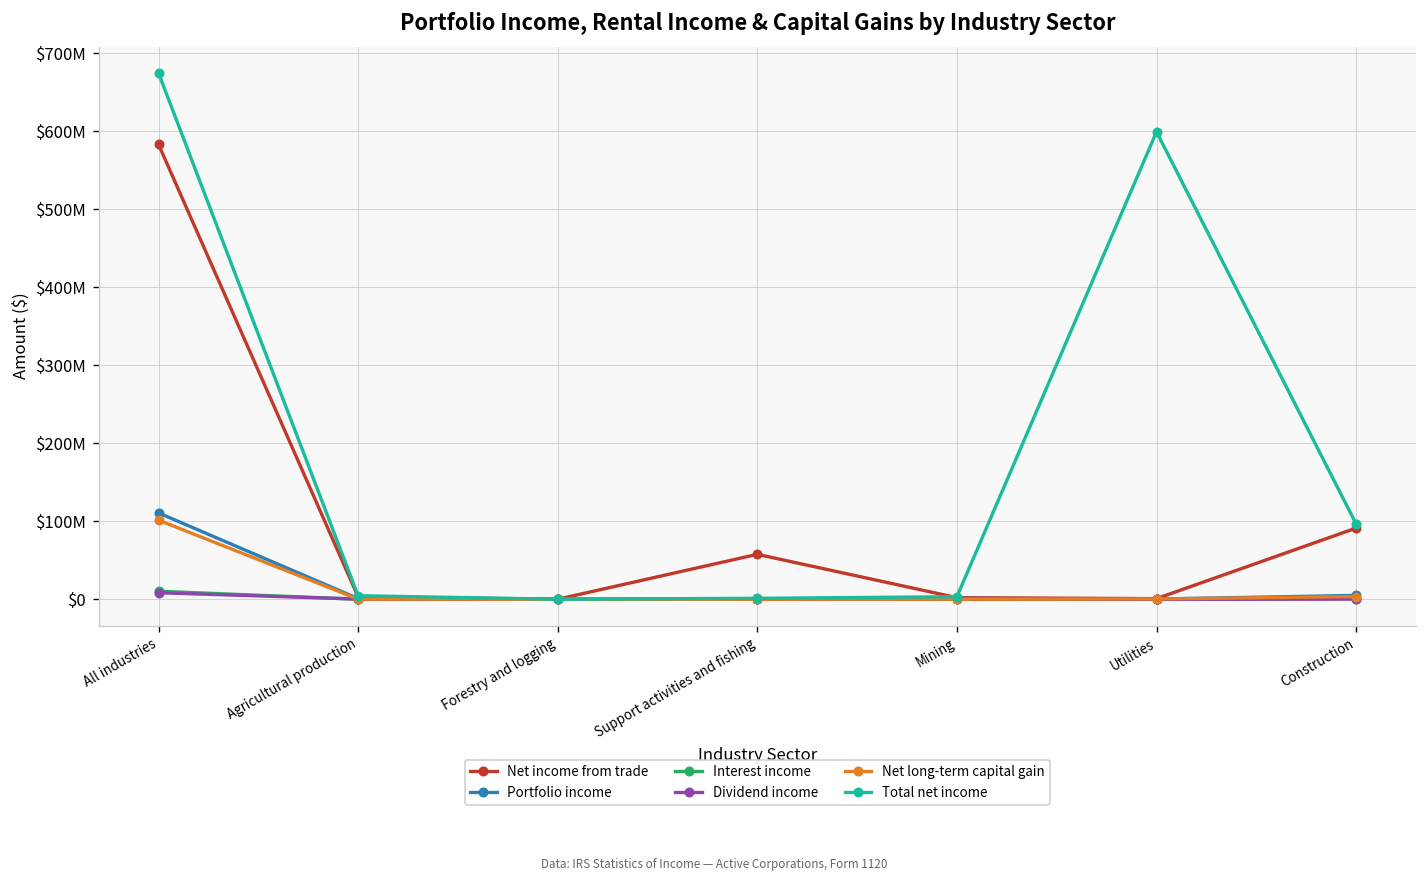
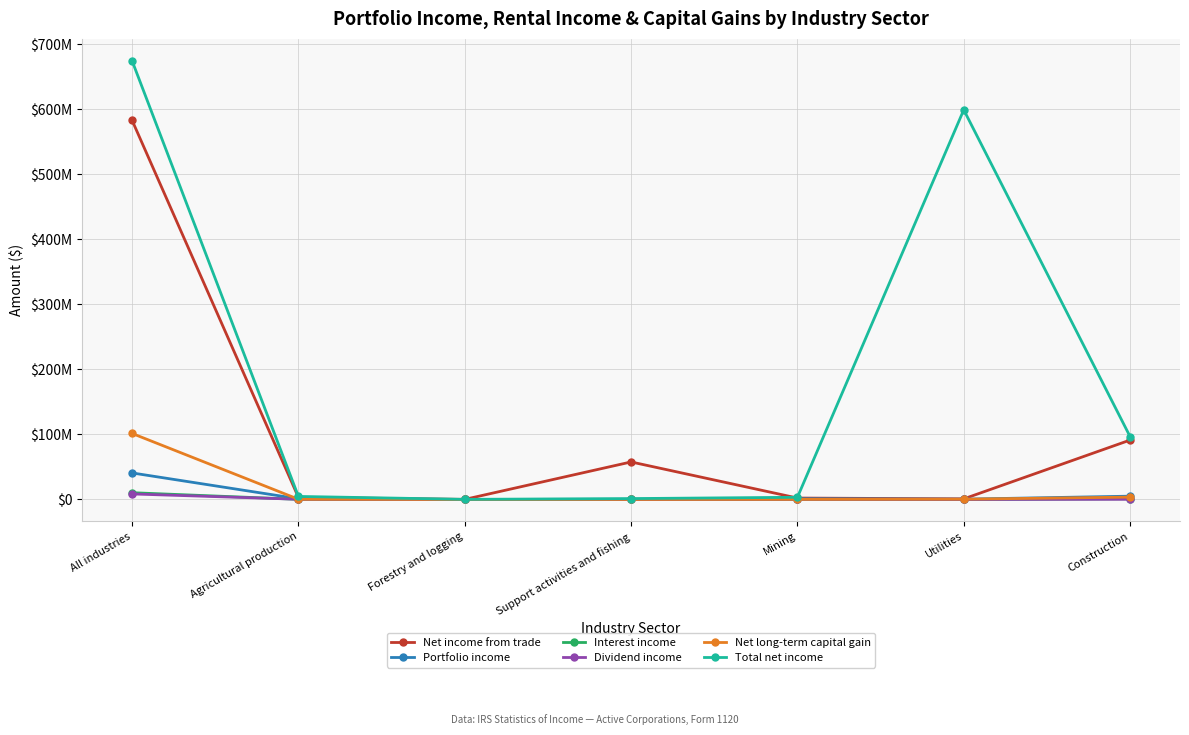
  {
    "Net income from trade": {
      "All industries": "$580000000",
      "Support activities and fishing": "$60000000",
      "Construction": "$90000000"
    },
    "Portfolio income": {
-     "All industries": "$110000000"
+     "All industries": "$40000000"
    },
    "Net long-term capital gain": {
      "All industries": "$100000000"
    },
    "Total net income": {
      "All industries": "$670000000",
      "Utilities": "$600000000",
      "Construction": "$100000000"
    }
  }
